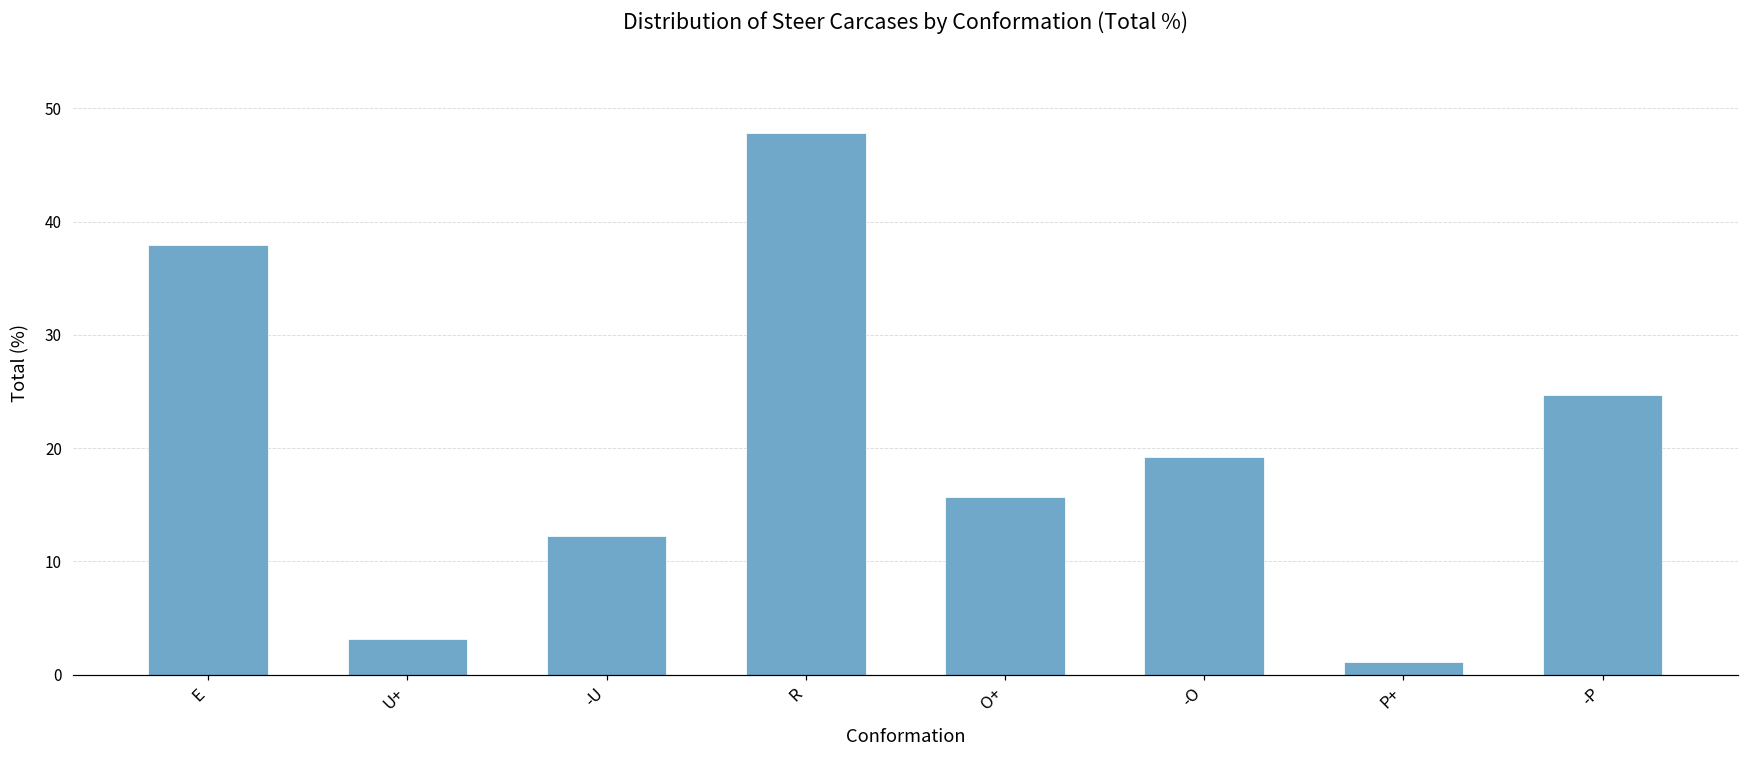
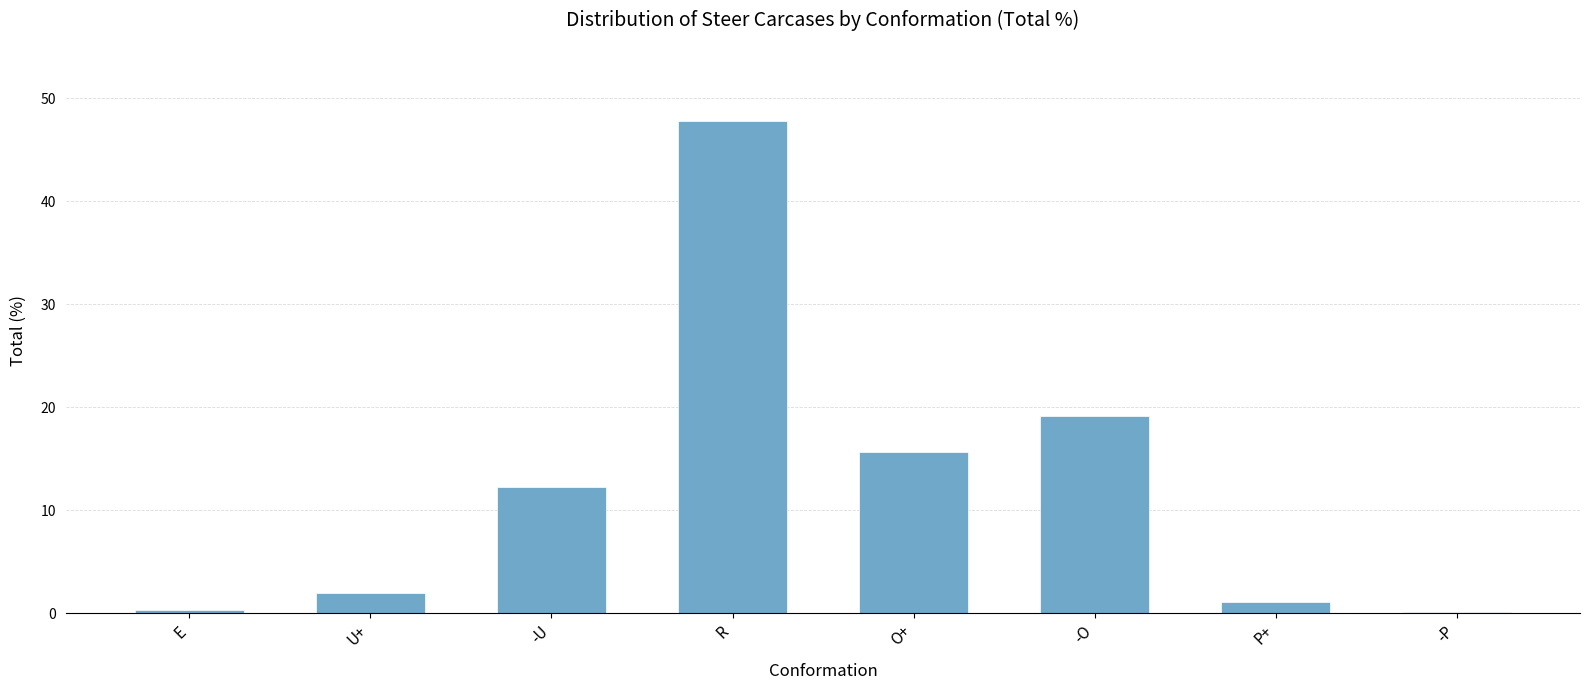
  {
-   "E": 38.0,
-   "U+": 3.2,
+   "E": 0.3,
+   "U+": 2.0,
    "-U": 12.2,
    "R": 47.8,
    "O+": 15.7,
    "-O": 19.2,
    "P+": 1.1,
-   "-P": 24.7
+   "-P": 0.1
  }
